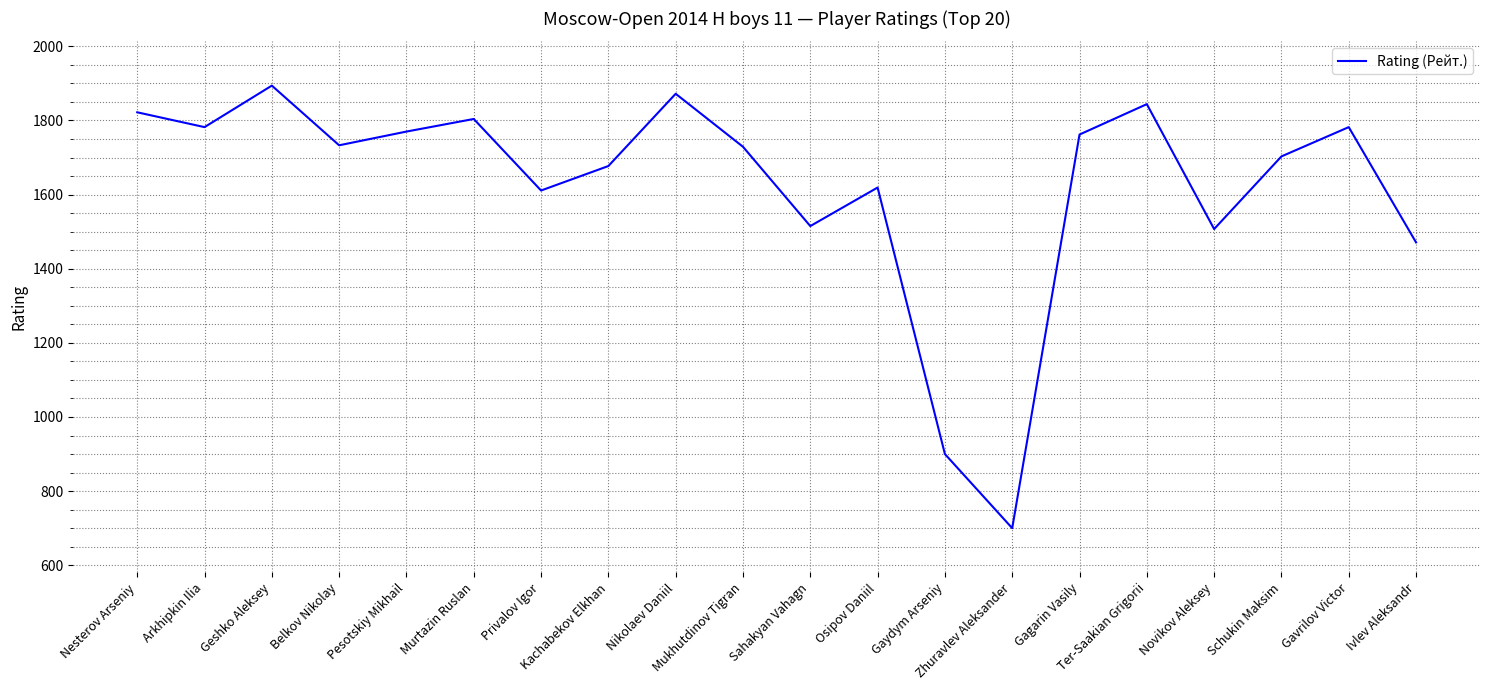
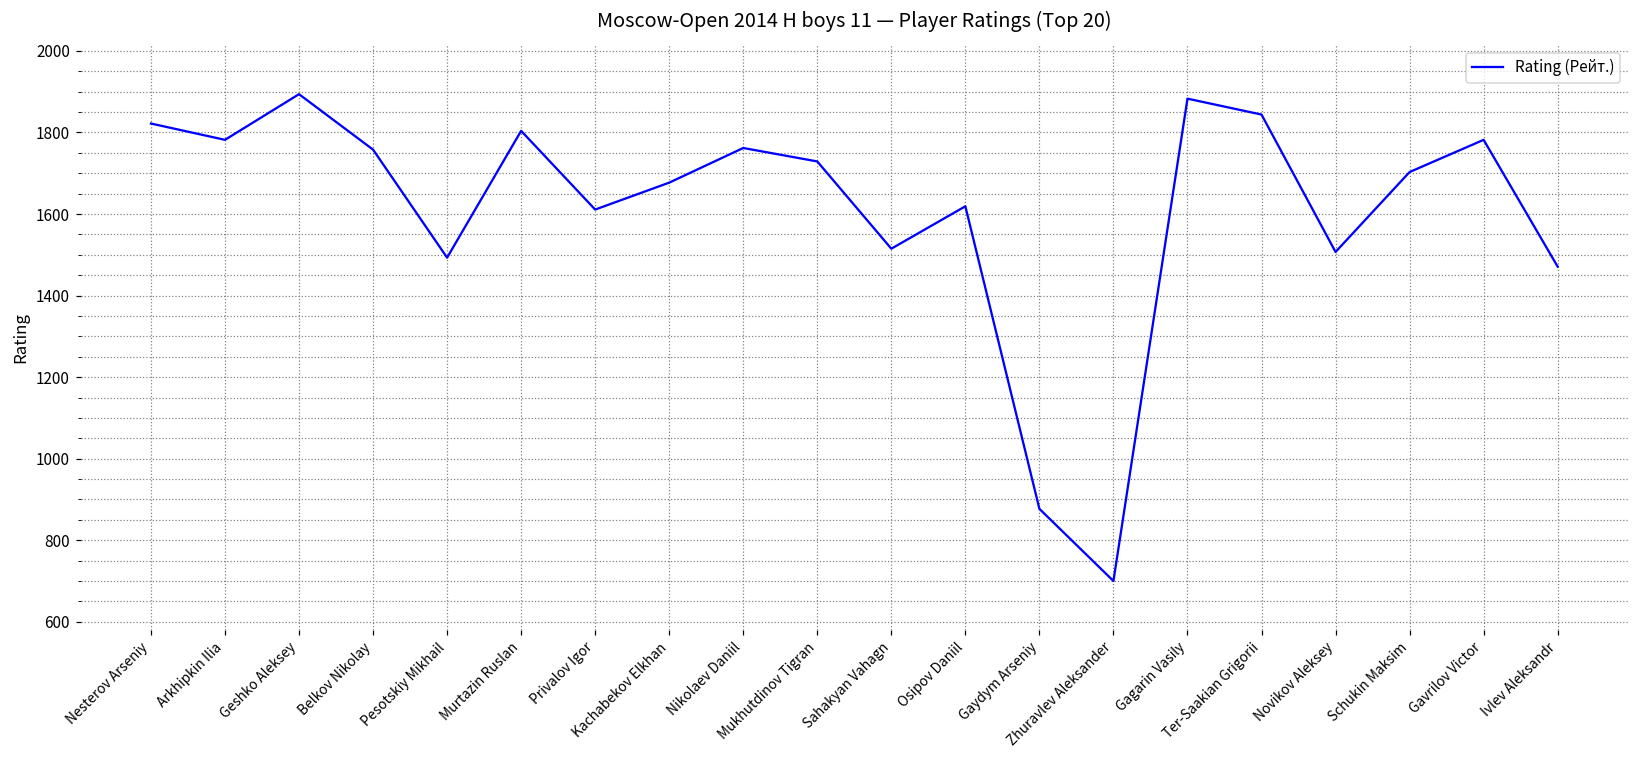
  {
    "Nesterov Arseniy": 1820,
    "Arkhipkin Ilia": 1780,
    "Geshko Aleksey": 1890,
-   "Belkov Nikolay": 1730,
-   "Pesotskiy Mikhail": 1770,
+   "Belkov Nikolay": 1760,
+   "Pesotskiy Mikhail": 1490,
    "Murtazin Ruslan": 1800,
    "Privalov Igor": 1610,
    "Kachabekov Elkhan": 1680,
-   "Nikolaev Daniil": 1870,
+   "Nikolaev Daniil": 1760,
    "Mukhutdinov Tigran": 1730,
    "Sahakyan Vahagn": 1520,
    "Osipov Daniil": 1620,
-   "Gaydym Arseniy": 900,
+   "Gaydym Arseniy": 880,
    "Zhuravlev Aleksander": 700,
-   "Gagarin Vasily": 1760,
+   "Gagarin Vasily": 1880,
    "Ter-Saakian Grigorii": 1840,
    "Novikov Aleksey": 1510,
    "Schukin Maksim": 1700,
    "Gavrilov Victor": 1780,
    "Ivlev Aleksandr": 1470
  }
